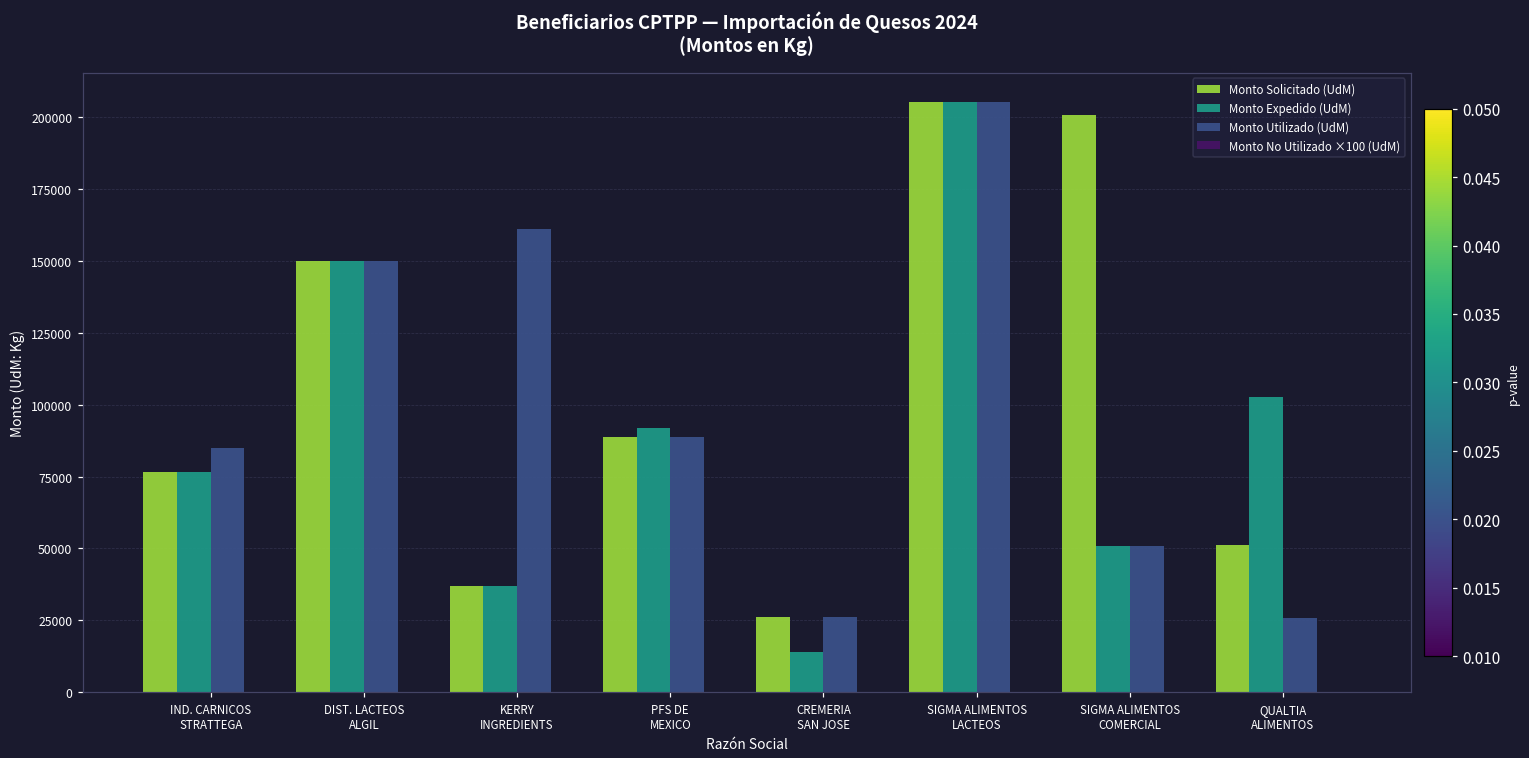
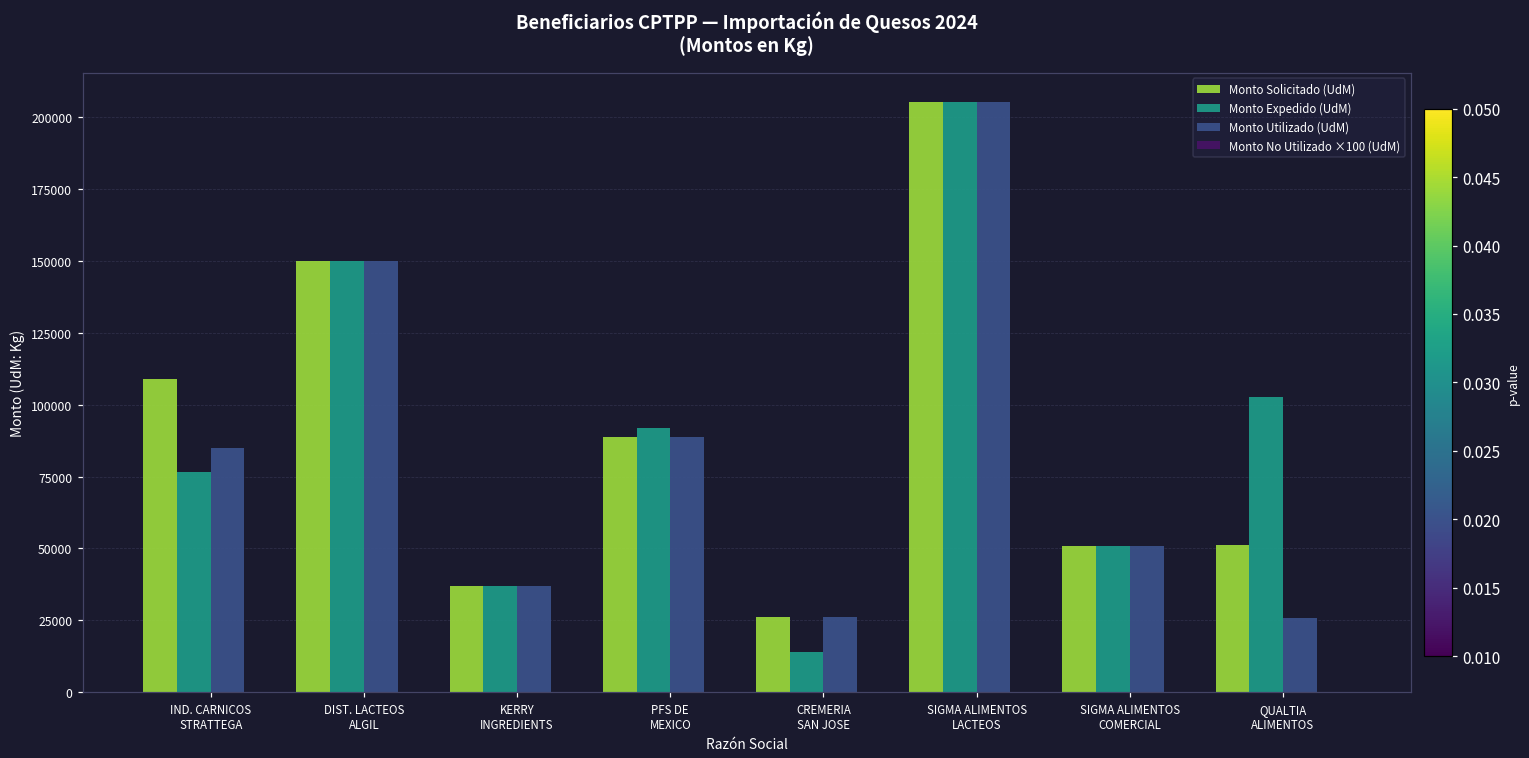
  {
    "Monto Solicitado (UdM)": {
-     "IND. CARNICOS STRATTEGA": 77000,
+     "IND. CARNICOS STRATTEGA": 109000,
      "DIST. LACTEOS ALGIL": 150000,
      "KERRY INGREDIENTS": 37000,
      "PFS DE MEXICO": 89000,
      "CREMERIA SAN JOSE": 26000,
      "SIGMA ALIMENTOS LACTEOS": 205000,
-     "SIGMA ALIMENTOS COMERCIAL": 201000,
+     "SIGMA ALIMENTOS COMERCIAL": 51000,
      "QUALTIA ALIMENTOS": 51000
    },
    "Monto Expedido (UdM)": {
      "IND. CARNICOS STRATTEGA": 77000,
      "DIST. LACTEOS ALGIL": 150000,
      "KERRY INGREDIENTS": 37000,
      "PFS DE MEXICO": 92000,
      "CREMERIA SAN JOSE": 14000,
      "SIGMA ALIMENTOS LACTEOS": 205000,
      "SIGMA ALIMENTOS COMERCIAL": 51000,
      "QUALTIA ALIMENTOS": 103000
    },
    "Monto Utilizado (UdM)": {
      "IND. CARNICOS STRATTEGA": 85000,
      "DIST. LACTEOS ALGIL": 150000,
-     "KERRY INGREDIENTS": 161000,
+     "KERRY INGREDIENTS": 37000,
      "PFS DE MEXICO": 89000,
      "CREMERIA SAN JOSE": 26000,
      "SIGMA ALIMENTOS LACTEOS": 205000,
      "SIGMA ALIMENTOS COMERCIAL": 51000,
      "QUALTIA ALIMENTOS": 26000
    },
    "Monto No Utilizado ×100 (UdM)": {
      "PFS DE MEXICO": 0
    }
  }
